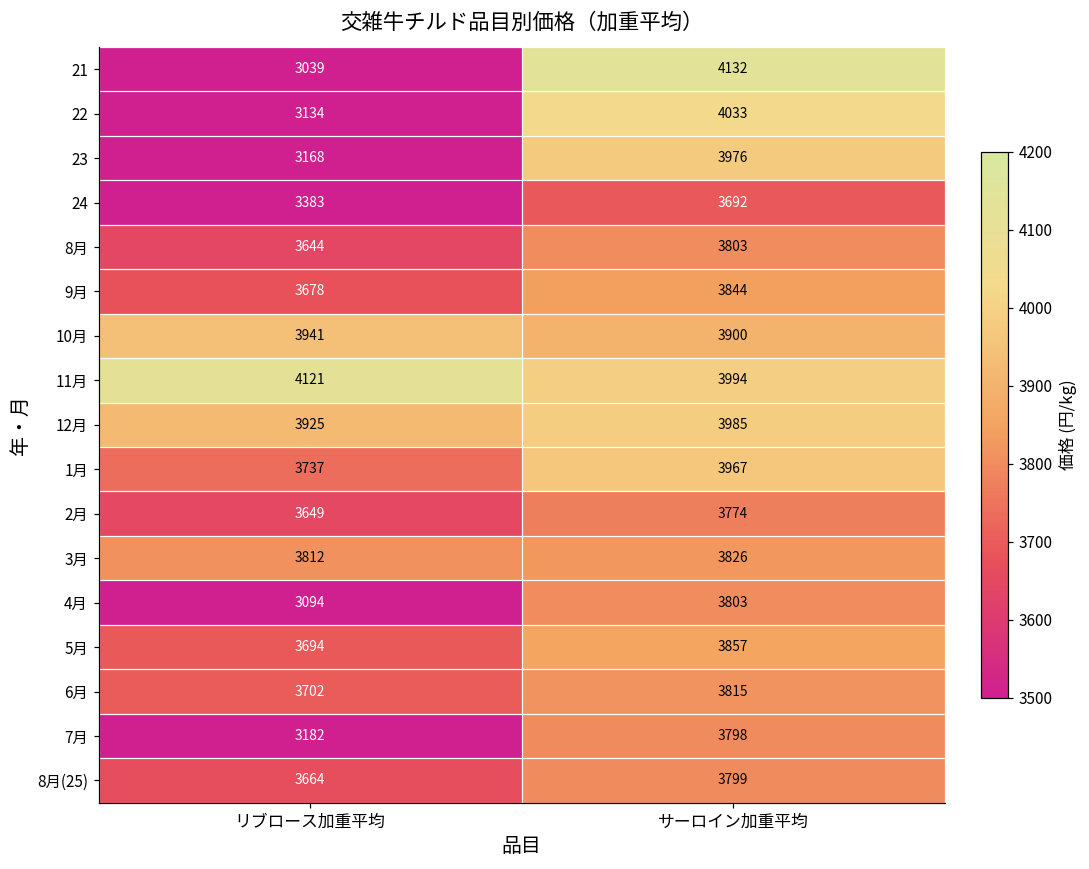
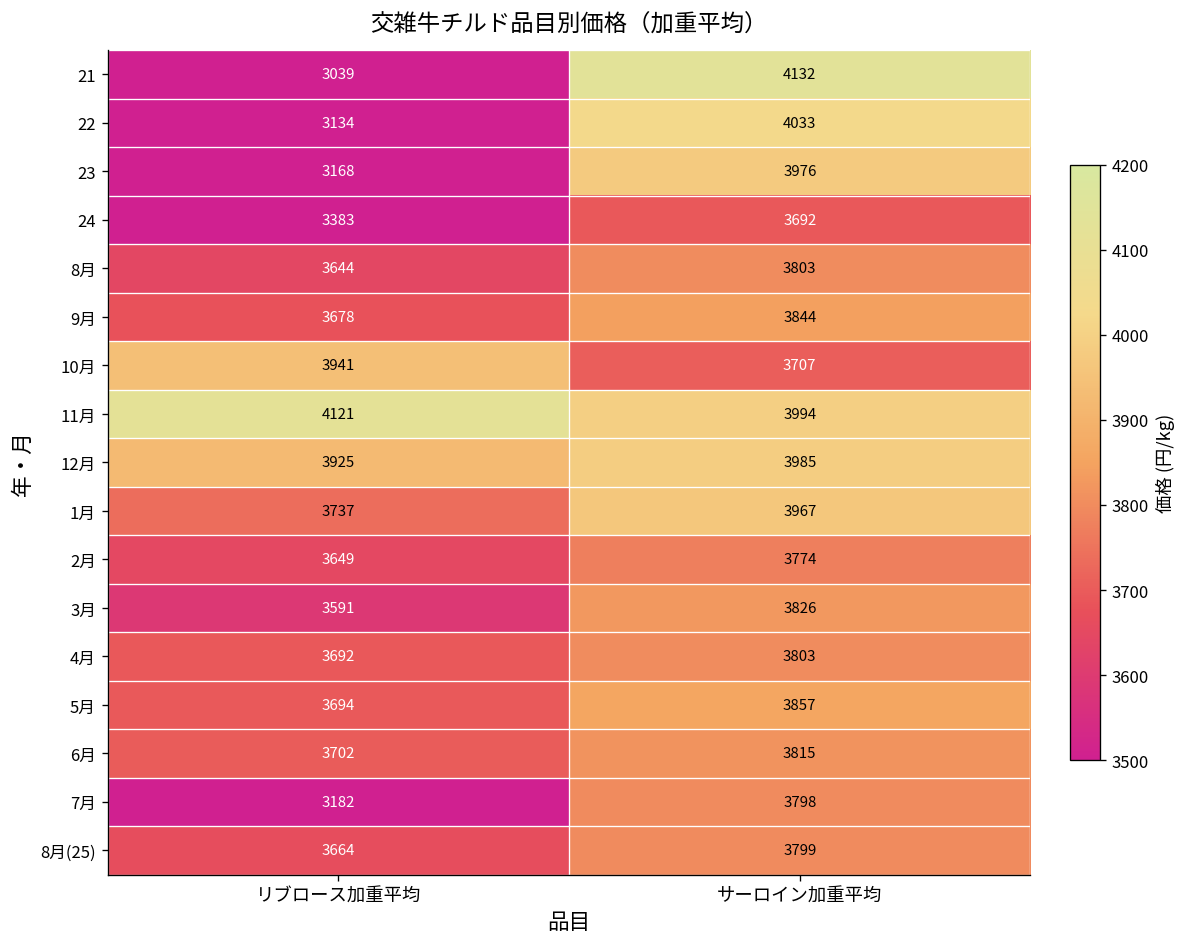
  {
    "21": {
      "リブロース加重平均": 3039,
      "サーロイン加重平均": 4132
    },
    "22": {
      "リブロース加重平均": 3134,
      "サーロイン加重平均": 4033
    },
    "23": {
      "リブロース加重平均": 3168,
      "サーロイン加重平均": 3976
    },
    "24": {
      "リブロース加重平均": 3383,
      "サーロイン加重平均": 3692
    },
    "8月": {
      "リブロース加重平均": 3644,
      "サーロイン加重平均": 3803
    },
    "9月": {
      "リブロース加重平均": 3678,
      "サーロイン加重平均": 3844
    },
    "10月": {
      "リブロース加重平均": 3941,
-     "サーロイン加重平均": 3900
+     "サーロイン加重平均": 3707
    },
    "11月": {
      "リブロース加重平均": 4121,
      "サーロイン加重平均": 3994
    },
    "12月": {
      "リブロース加重平均": 3925,
      "サーロイン加重平均": 3985
    },
    "1月": {
      "リブロース加重平均": 3737,
      "サーロイン加重平均": 3967
    },
    "2月": {
      "リブロース加重平均": 3649,
      "サーロイン加重平均": 3774
    },
    "3月": {
-     "リブロース加重平均": 3812,
+     "リブロース加重平均": 3591,
      "サーロイン加重平均": 3826
    },
    "4月": {
-     "リブロース加重平均": 3094,
+     "リブロース加重平均": 3692,
      "サーロイン加重平均": 3803
    },
    "5月": {
      "リブロース加重平均": 3694,
      "サーロイン加重平均": 3857
    },
    "6月": {
      "リブロース加重平均": 3702,
      "サーロイン加重平均": 3815
    },
    "7月": {
      "リブロース加重平均": 3182,
      "サーロイン加重平均": 3798
    },
    "8月(25)": {
      "リブロース加重平均": 3664,
      "サーロイン加重平均": 3799
    }
  }
